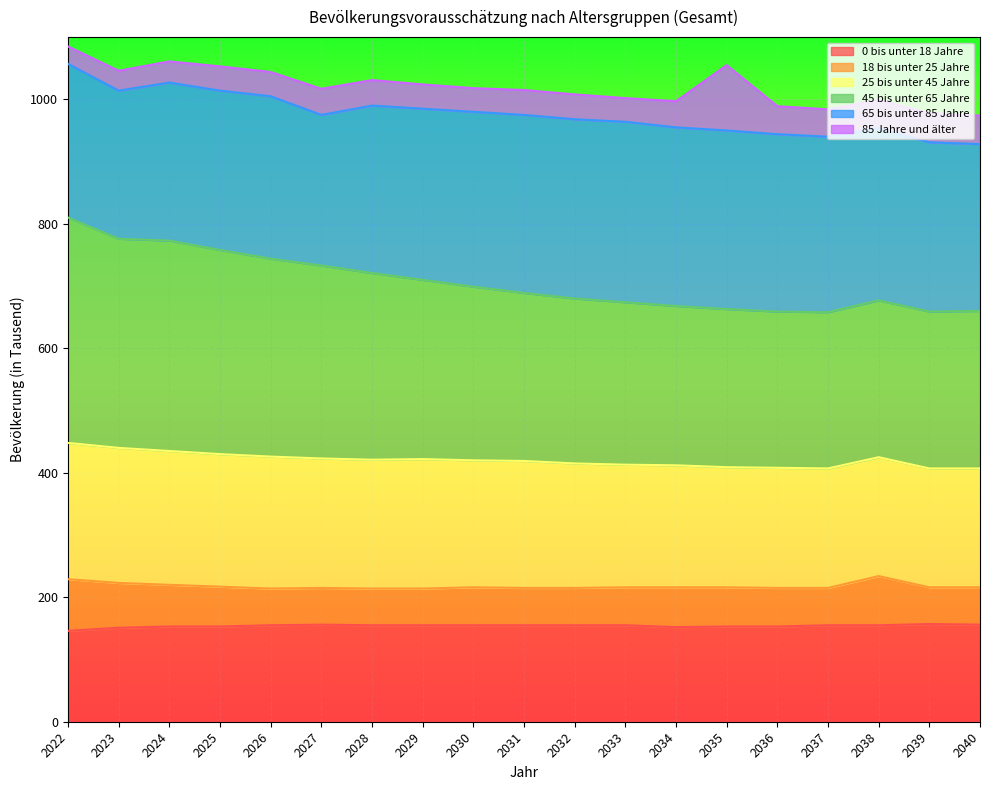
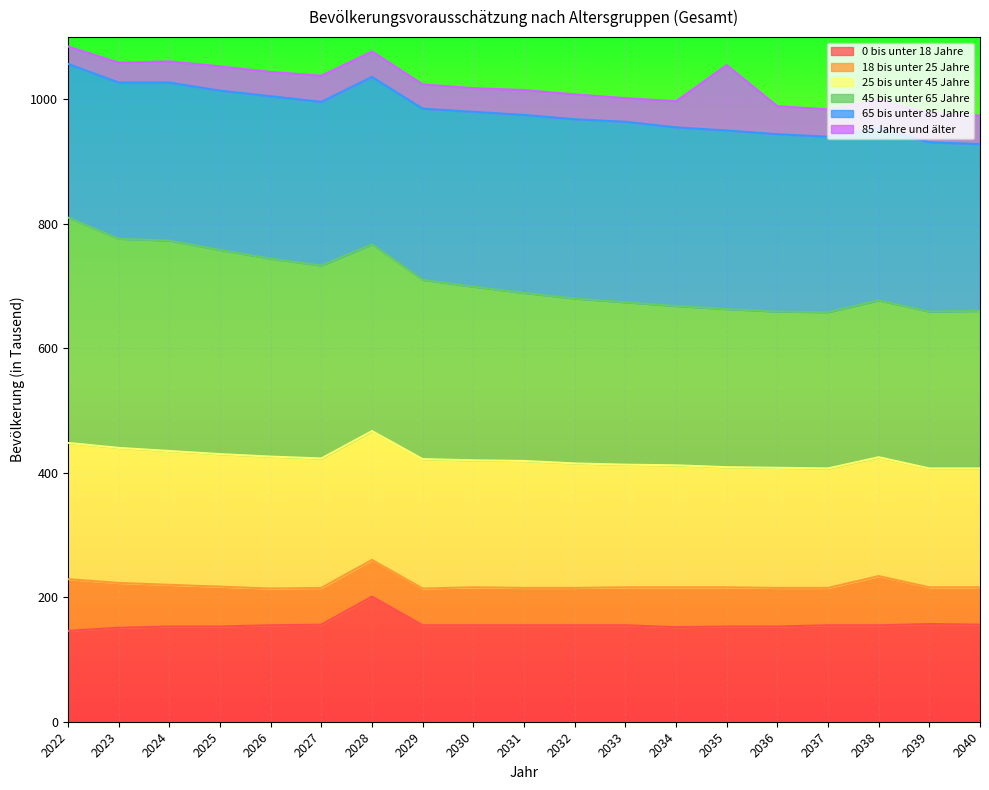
  {
    "0 bis unter 18 Jahre": {
      "2022": 150,
      "2023": 150,
      "2024": 150,
      "2025": 150,
      "2026": 160,
      "2027": 160,
-     "2028": 160,
+     "2028": 200,
      "2029": 160,
      "2030": 160,
      "2031": 160,
      "2032": 160,
      "2033": 160,
      "2034": 150,
      "2035": 150,
      "2036": 150,
      "2037": 160,
      "2038": 160,
      "2039": 160,
      "2040": 160
    },
    "18 bis unter 25 Jahre": {
      "2022": 80,
      "2023": 70,
      "2024": 70,
      "2025": 60,
      "2026": 60,
      "2027": 60,
      "2028": 60,
      "2029": 60,
      "2030": 60,
      "2031": 60,
      "2032": 60,
      "2033": 60,
      "2034": 60,
      "2035": 60,
      "2036": 60,
      "2037": 60,
      "2038": 80,
      "2039": 60,
      "2040": 60
    },
    "25 bis unter 45 Jahre": {
      "2022": 220,
      "2023": 220,
      "2024": 220,
      "2025": 210,
      "2026": 210,
      "2027": 210,
      "2028": 210,
      "2029": 210,
      "2030": 200,
      "2031": 200,
      "2032": 200,
      "2033": 200,
      "2034": 200,
      "2035": 190,
      "2036": 190,
      "2037": 190,
      "2038": 190,
      "2039": 190,
      "2040": 190
    },
    "45 bis unter 65 Jahre": {
      "2022": 360,
      "2023": 340,
      "2024": 340,
      "2025": 330,
      "2026": 320,
      "2027": 310,
      "2028": 300,
      "2029": 290,
      "2030": 280,
      "2031": 270,
      "2032": 270,
      "2033": 260,
      "2034": 260,
      "2035": 250,
      "2036": 250,
      "2037": 250,
      "2038": 250,
      "2039": 250,
      "2040": 250
    },
    "65 bis unter 85 Jahre": {
      "2022": 250,
-     "2023": 240,
+     "2023": 250,
      "2024": 250,
      "2025": 260,
      "2026": 260,
-     "2027": 240,
+     "2027": 260,
      "2028": 270,
      "2029": 280,
      "2030": 280,
      "2031": 290,
      "2032": 290,
      "2033": 290,
      "2034": 290,
      "2035": 290,
      "2036": 290,
      "2039": 270,
      "2040": 270
    },
    "85 Jahre und älter": {
      "2022": 30,
      "2023": 30,
      "2024": 30,
      "2025": 40,
      "2026": 40,
      "2027": 40,
      "2028": 40,
      "2029": 40,
      "2030": 40,
      "2031": 40,
      "2032": 40,
      "2033": 40,
      "2034": 40,
      "2035": 110,
      "2036": 50,
      "2040": 50
    }
  }
